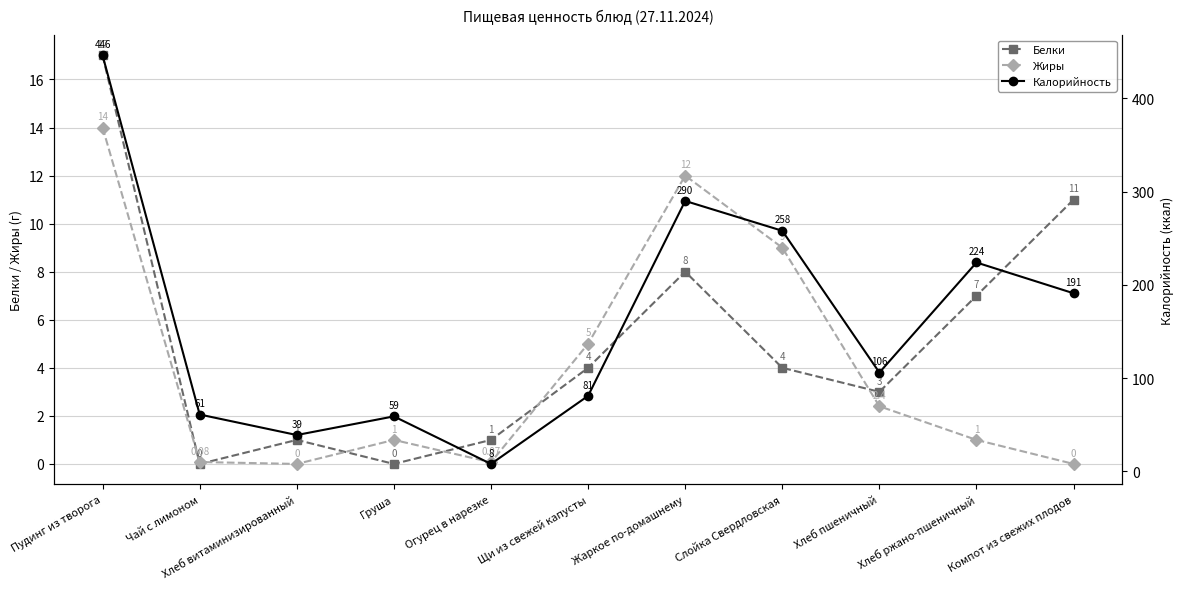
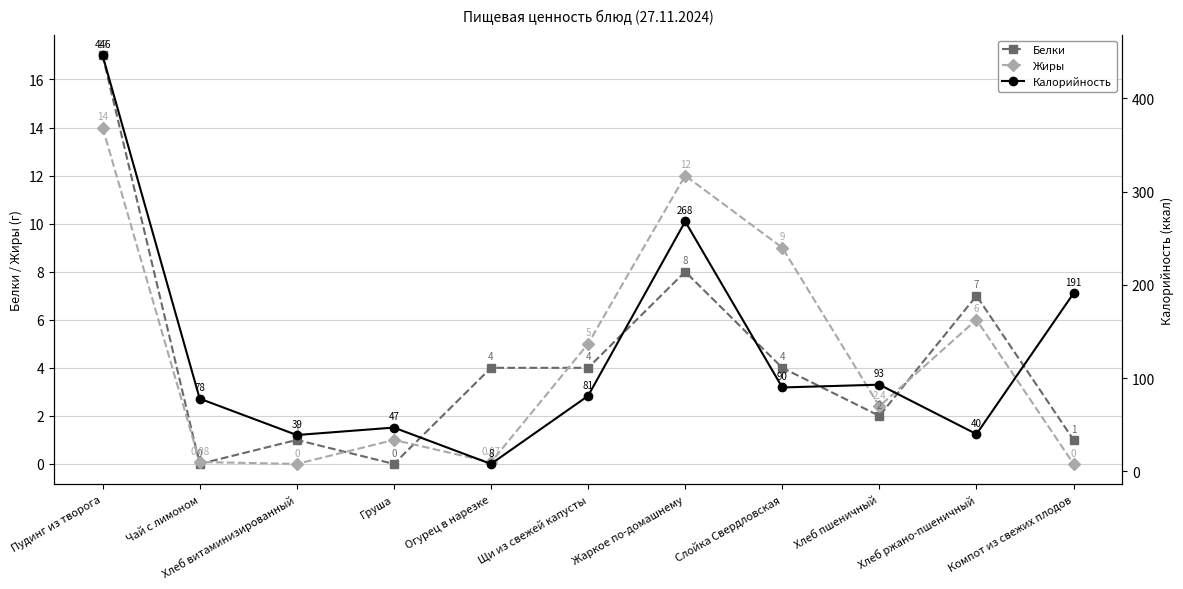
  {
    "Белки": {
      "Груша": 0,
-     "Огурец в нарезке": 1,
+     "Огурец в нарезке": 4,
      "Щи из свежей капусты": 4,
      "Жаркое по-домашнему": 8,
      "Слойка Свердловская": 4,
-     "Хлеб пшеничный": 3,
+     "Хлеб пшеничный": 2,
      "Хлеб ржано-пшеничный": 7,
-     "Компот из свежих плодов": 11
+     "Компот из свежих плодов": 1
    },
    "Жиры": {
      "Пудинг из творога": 14,
      "Хлеб витаминизированный": 0,
      "Груша": 1,
      "Щи из свежей капусты": 5,
      "Жаркое по-домашнему": 12,
-     "Хлеб ржано-пшеничный": 1,
+     "Хлеб ржано-пшеничный": 6,
      "Компот из свежих плодов": 0
    },
    "Калорийность": {
-     "Чай с лимоном": 61,
-     "Груша": 59,
+     "Чай с лимоном": 78,
+     "Груша": 47,
      "Щи из свежей капусты": 81,
-     "Жаркое по-домашнему": 290,
-     "Слойка Свердловская": 258,
-     "Хлеб пшеничный": 106,
-     "Хлеб ржано-пшеничный": 224,
+     "Жаркое по-домашнему": 268,
+     "Слойка Свердловская": 90,
+     "Хлеб пшеничный": 93,
+     "Хлеб ржано-пшеничный": 40,
      "Компот из свежих плодов": 191
    }
  }
